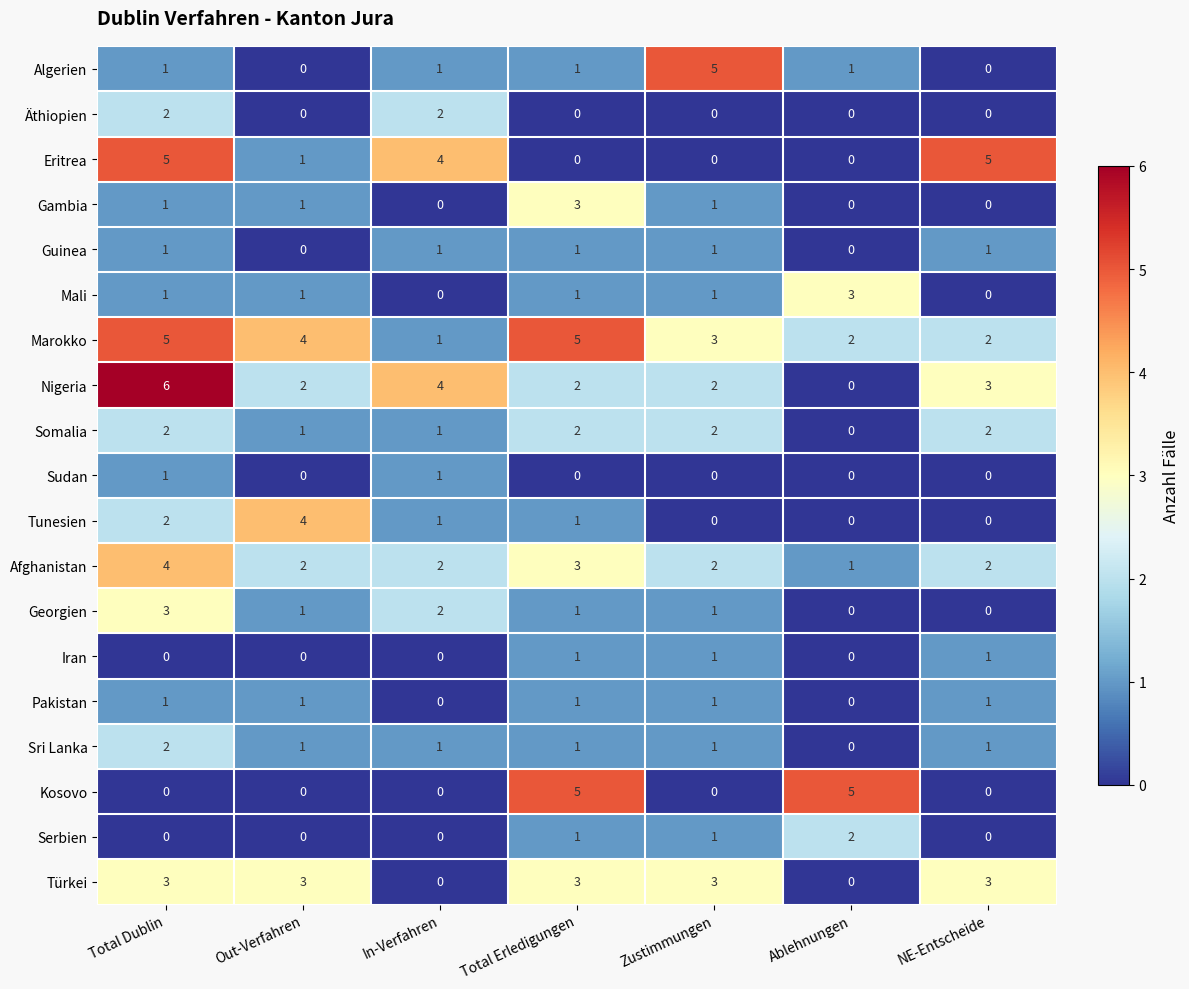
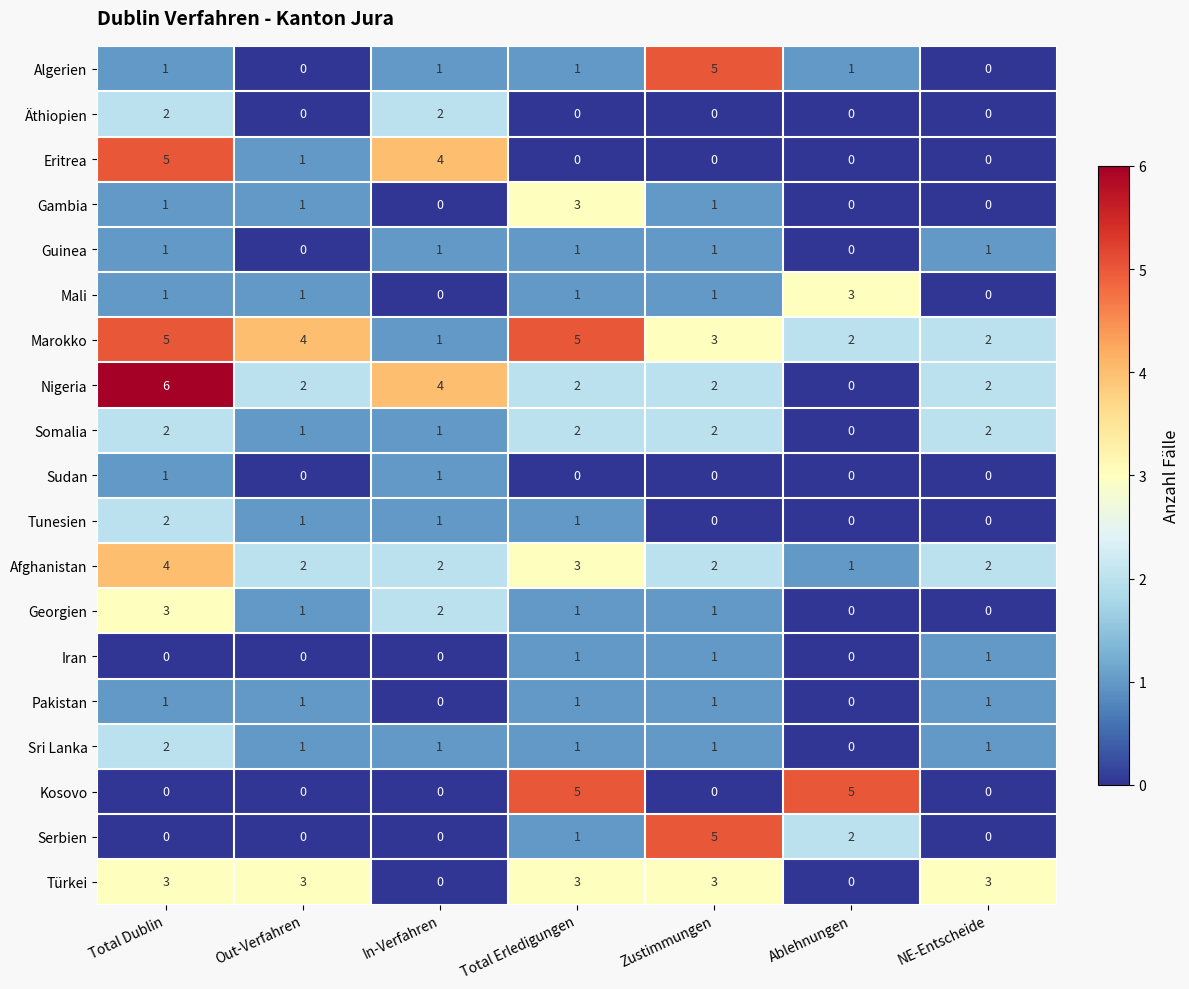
  {
    "Algerien": {
      "Total Dublin": 1,
      "Out-Verfahren": 0,
      "In-Verfahren": 1,
      "Total Erledigungen": 1,
      "Zustimmungen": 5,
      "Ablehnungen": 1,
      "NE-Entscheide": 0
    },
    "Äthiopien": {
      "Total Dublin": 2,
      "Out-Verfahren": 0,
      "In-Verfahren": 2,
      "Total Erledigungen": 0,
      "Zustimmungen": 0,
      "Ablehnungen": 0,
      "NE-Entscheide": 0
    },
    "Eritrea": {
      "Total Dublin": 5,
      "Out-Verfahren": 1,
      "In-Verfahren": 4,
      "Total Erledigungen": 0,
      "Zustimmungen": 0,
      "Ablehnungen": 0,
-     "NE-Entscheide": 5
+     "NE-Entscheide": 0
    },
    "Gambia": {
      "Total Dublin": 1,
      "Out-Verfahren": 1,
      "In-Verfahren": 0,
      "Total Erledigungen": 3,
      "Zustimmungen": 1,
      "Ablehnungen": 0,
      "NE-Entscheide": 0
    },
    "Guinea": {
      "Total Dublin": 1,
      "Out-Verfahren": 0,
      "In-Verfahren": 1,
      "Total Erledigungen": 1,
      "Zustimmungen": 1,
      "Ablehnungen": 0,
      "NE-Entscheide": 1
    },
    "Mali": {
      "Total Dublin": 1,
      "Out-Verfahren": 1,
      "In-Verfahren": 0,
      "Total Erledigungen": 1,
      "Zustimmungen": 1,
      "Ablehnungen": 3,
      "NE-Entscheide": 0
    },
    "Marokko": {
      "Total Dublin": 5,
      "Out-Verfahren": 4,
      "In-Verfahren": 1,
      "Total Erledigungen": 5,
      "Zustimmungen": 3,
      "Ablehnungen": 2,
      "NE-Entscheide": 2
    },
    "Nigeria": {
      "Total Dublin": 6,
      "Out-Verfahren": 2,
      "In-Verfahren": 4,
      "Total Erledigungen": 2,
      "Zustimmungen": 2,
      "Ablehnungen": 0,
-     "NE-Entscheide": 3
+     "NE-Entscheide": 2
    },
    "Somalia": {
      "Total Dublin": 2,
      "Out-Verfahren": 1,
      "In-Verfahren": 1,
      "Total Erledigungen": 2,
      "Zustimmungen": 2,
      "Ablehnungen": 0,
      "NE-Entscheide": 2
    },
    "Sudan": {
      "Total Dublin": 1,
      "Out-Verfahren": 0,
      "In-Verfahren": 1,
      "Total Erledigungen": 0,
      "Zustimmungen": 0,
      "Ablehnungen": 0,
      "NE-Entscheide": 0
    },
    "Tunesien": {
      "Total Dublin": 2,
-     "Out-Verfahren": 4,
+     "Out-Verfahren": 1,
      "In-Verfahren": 1,
      "Total Erledigungen": 1,
      "Zustimmungen": 0,
      "Ablehnungen": 0,
      "NE-Entscheide": 0
    },
    "Afghanistan": {
      "Total Dublin": 4,
      "Out-Verfahren": 2,
      "In-Verfahren": 2,
      "Total Erledigungen": 3,
      "Zustimmungen": 2,
      "Ablehnungen": 1,
      "NE-Entscheide": 2
    },
    "Georgien": {
      "Total Dublin": 3,
      "Out-Verfahren": 1,
      "In-Verfahren": 2,
      "Total Erledigungen": 1,
      "Zustimmungen": 1,
      "Ablehnungen": 0,
      "NE-Entscheide": 0
    },
    "Iran": {
      "Total Dublin": 0,
      "Out-Verfahren": 0,
      "In-Verfahren": 0,
      "Total Erledigungen": 1,
      "Zustimmungen": 1,
      "Ablehnungen": 0,
      "NE-Entscheide": 1
    },
    "Pakistan": {
      "Total Dublin": 1,
      "Out-Verfahren": 1,
      "In-Verfahren": 0,
      "Total Erledigungen": 1,
      "Zustimmungen": 1,
      "Ablehnungen": 0,
      "NE-Entscheide": 1
    },
    "Sri Lanka": {
      "Total Dublin": 2,
      "Out-Verfahren": 1,
      "In-Verfahren": 1,
      "Total Erledigungen": 1,
      "Zustimmungen": 1,
      "Ablehnungen": 0,
      "NE-Entscheide": 1
    },
    "Kosovo": {
      "Total Dublin": 0,
      "Out-Verfahren": 0,
      "In-Verfahren": 0,
      "Total Erledigungen": 5,
      "Zustimmungen": 0,
      "Ablehnungen": 5,
      "NE-Entscheide": 0
    },
    "Serbien": {
      "Total Dublin": 0,
      "Out-Verfahren": 0,
      "In-Verfahren": 0,
      "Total Erledigungen": 1,
-     "Zustimmungen": 1,
+     "Zustimmungen": 5,
      "Ablehnungen": 2,
      "NE-Entscheide": 0
    },
    "Türkei": {
      "Total Dublin": 3,
      "Out-Verfahren": 3,
      "In-Verfahren": 0,
      "Total Erledigungen": 3,
      "Zustimmungen": 3,
      "Ablehnungen": 0,
      "NE-Entscheide": 3
    }
  }
